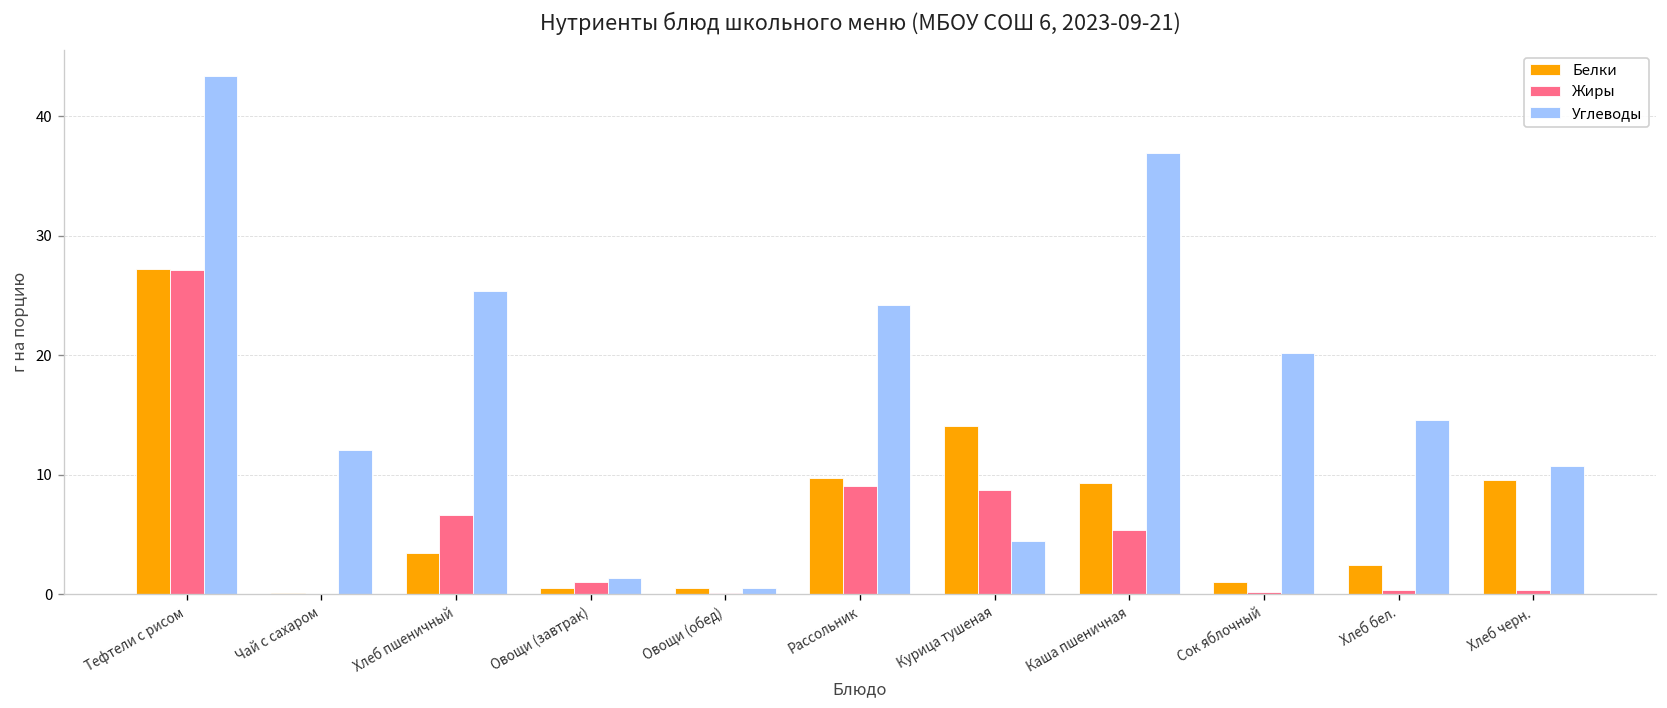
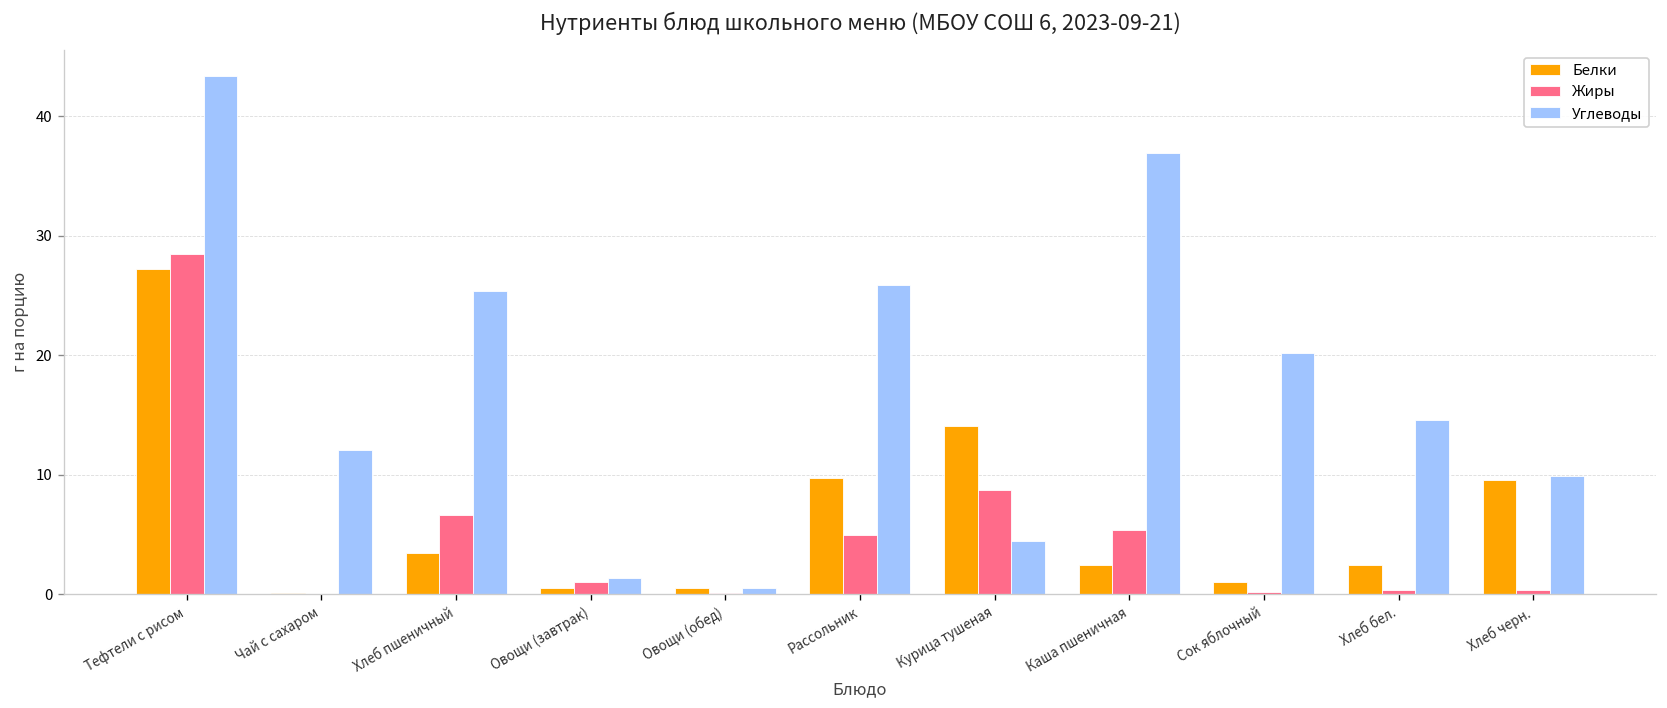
  {
    "Белки": {
      "Тефтели с рисом": 27,
      "Хлеб пшеничный": 3,
      "Овощи (завтрак)": 0,
      "Овощи (обед)": 0,
      "Рассольник": 10,
      "Курица тушеная": 14,
-     "Каша пшеничная": 9,
+     "Каша пшеничная": 2,
      "Сок яблочный": 1,
      "Хлеб бел.": 2,
      "Хлеб черн.": 10
    },
    "Жиры": {
-     "Тефтели с рисом": 27,
+     "Тефтели с рисом": 28,
      "Чай с сахаром": 0,
      "Хлеб пшеничный": 7,
      "Овощи (завтрак)": 1,
-     "Рассольник": 9,
+     "Рассольник": 5,
      "Курица тушеная": 9,
      "Каша пшеничная": 5,
      "Хлеб бел.": 0,
      "Хлеб черн.": 0
    },
    "Углеводы": {
      "Тефтели с рисом": 43,
      "Чай с сахаром": 12,
      "Хлеб пшеничный": 25,
      "Овощи (завтрак)": 1,
      "Овощи (обед)": 1,
-     "Рассольник": 24,
+     "Рассольник": 26,
      "Курица тушеная": 4,
      "Каша пшеничная": 37,
      "Сок яблочный": 20,
      "Хлеб бел.": 15,
-     "Хлеб черн.": 11
+     "Хлеб черн.": 10
    }
  }
